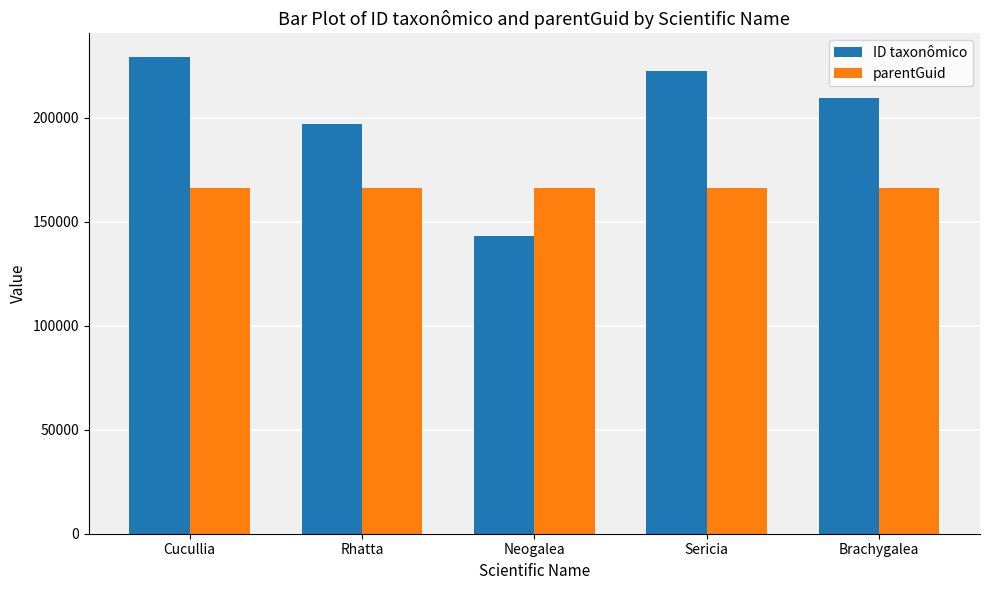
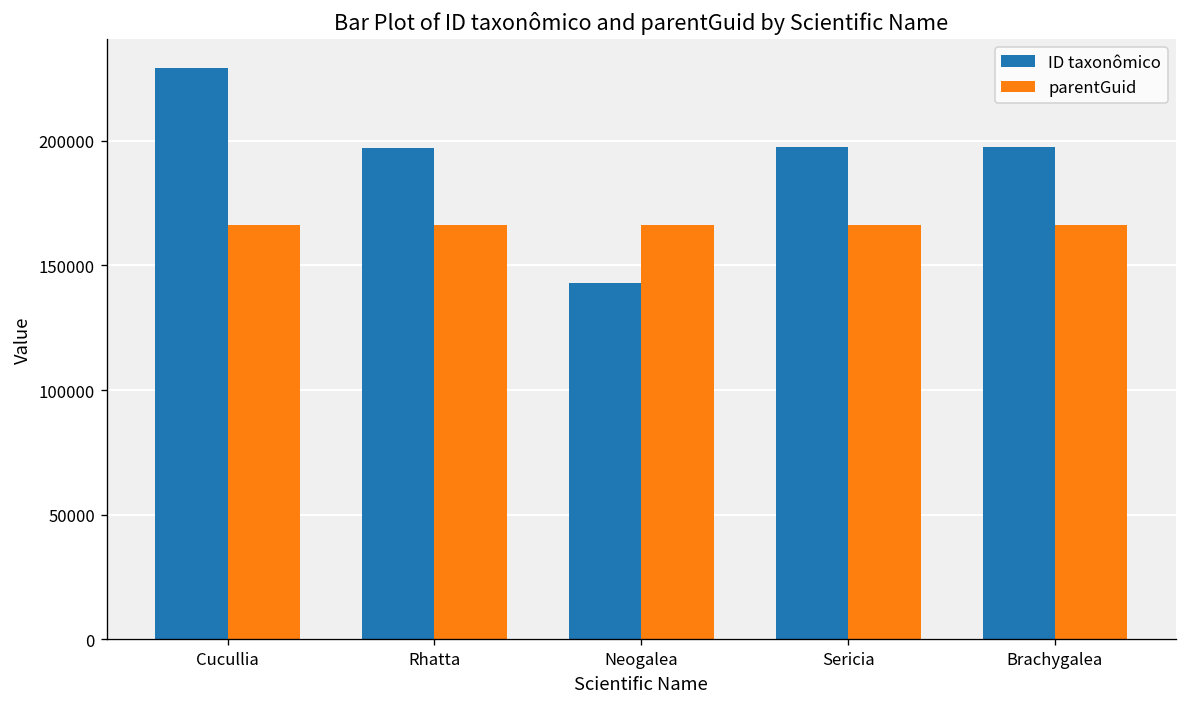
  {
    "ID taxonômico": {
      "Cucullia": 229000,
      "Rhatta": 197000,
      "Neogalea": 143000,
-     "Sericia": 223000,
-     "Brachygalea": 210000
+     "Sericia": 197000,
+     "Brachygalea": 197000
    },
    "parentGuid": {
      "Cucullia": 166000,
      "Rhatta": 166000,
      "Neogalea": 166000,
      "Sericia": 166000,
      "Brachygalea": 166000
    }
  }
